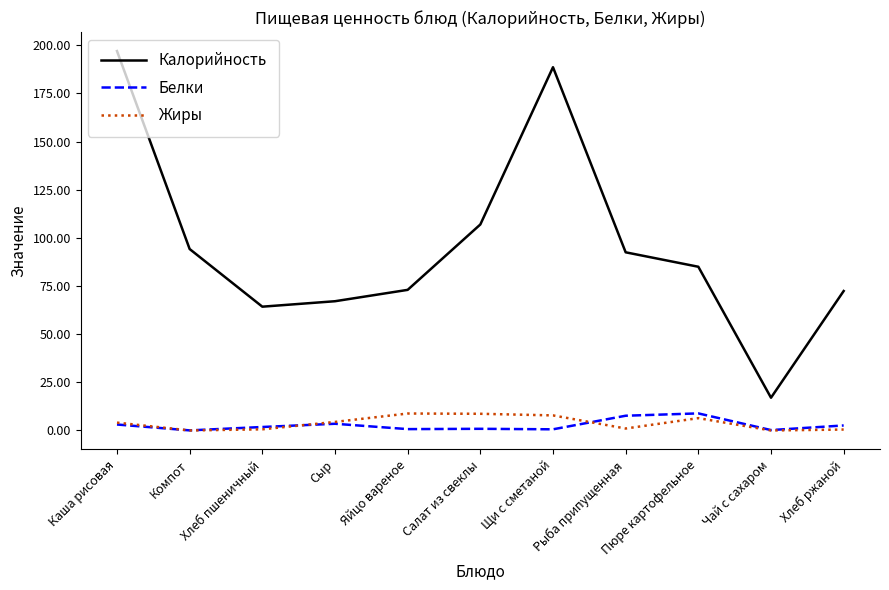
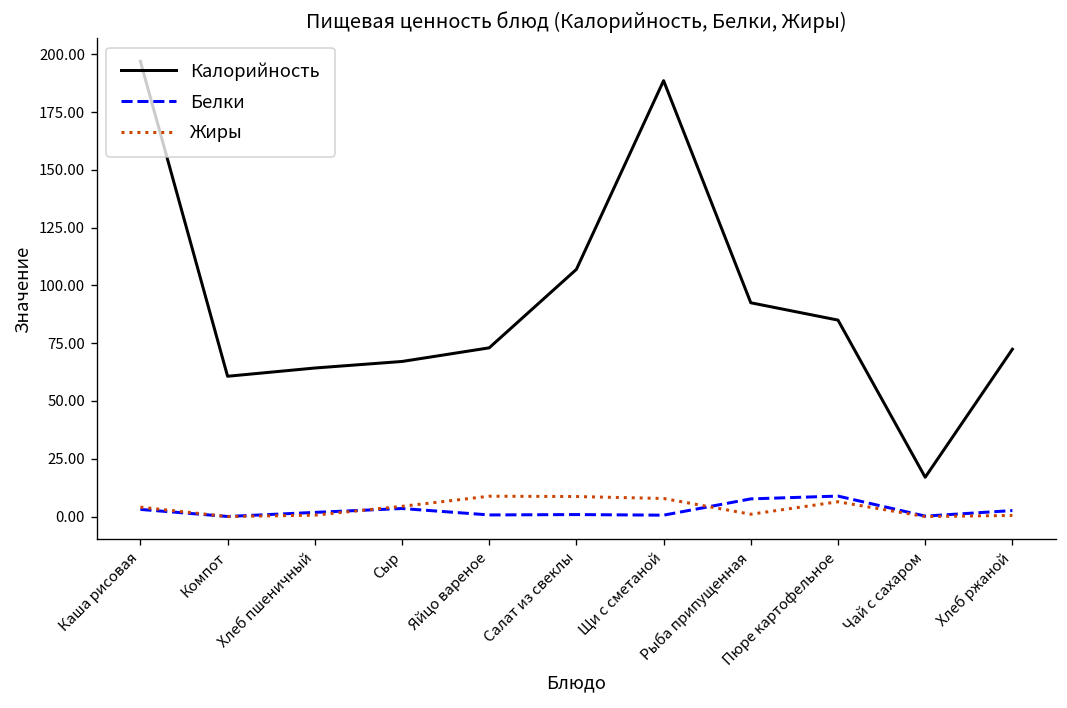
  {
    "Калорийность": {
-     "Компот": 94,
+     "Компот": 61,
      "Хлеб пшеничный": 64,
      "Сыр": 67,
      "Яйцо вареное": 73,
      "Салат из свеклы": 107,
      "Щи с сметаной": 189,
      "Рыба припущенная": 93,
      "Пюре картофельное": 85,
      "Чай с сахаром": 17,
      "Хлеб ржаной": 72
    },
    "Белки": {
      "Яйцо вареное": 1,
      "Салат из свеклы": 1,
      "Щи с сметаной": 1,
      "Рыба припущенная": 8,
      "Пюре картофельное": 9,
      "Хлеб ржаной": 3
    },
    "Жиры": {
      "Яйцо вареное": 9,
      "Салат из свеклы": 9,
      "Щи с сметаной": 8,
      "Рыба припущенная": 1,
      "Пюре картофельное": 6,
      "Хлеб ржаной": 0
    }
  }
